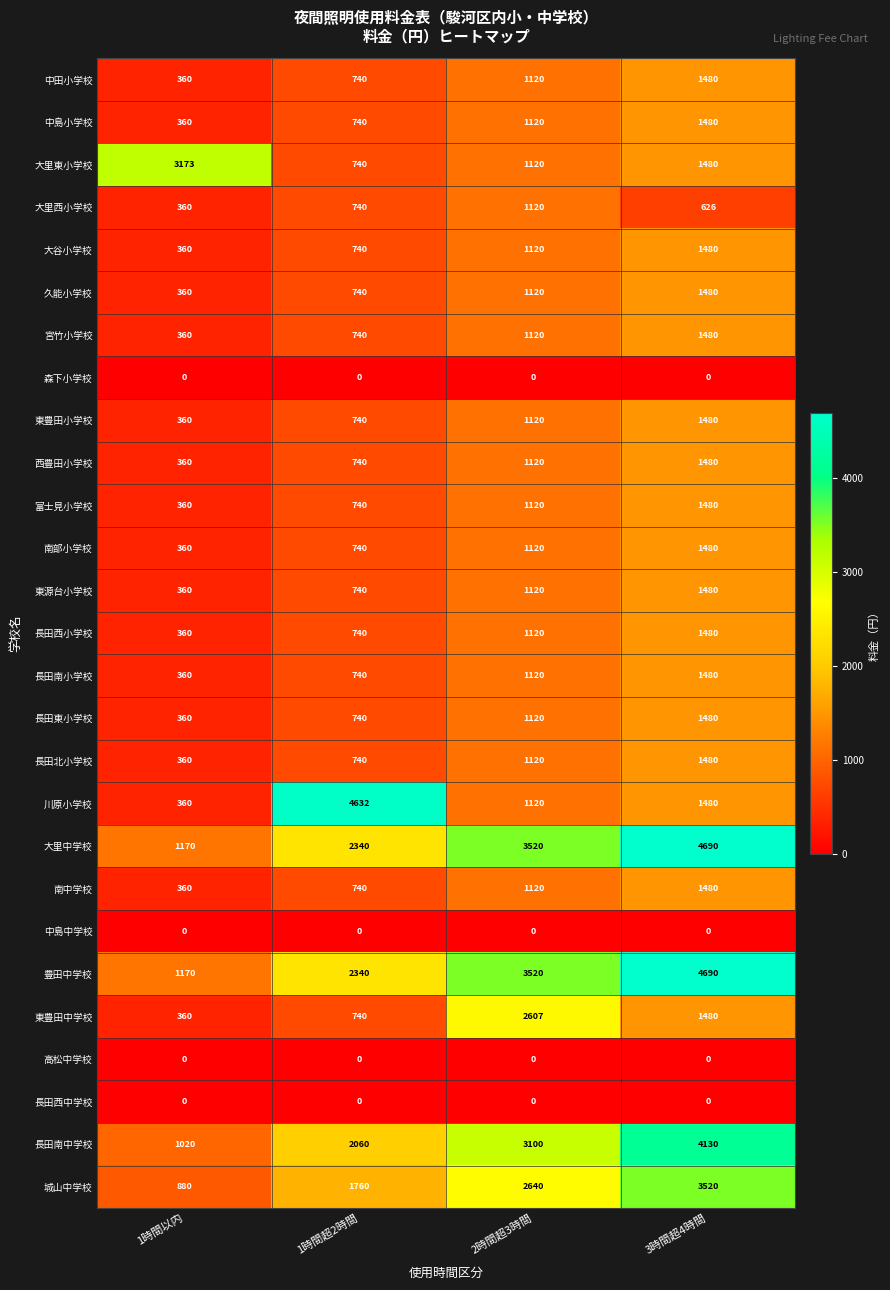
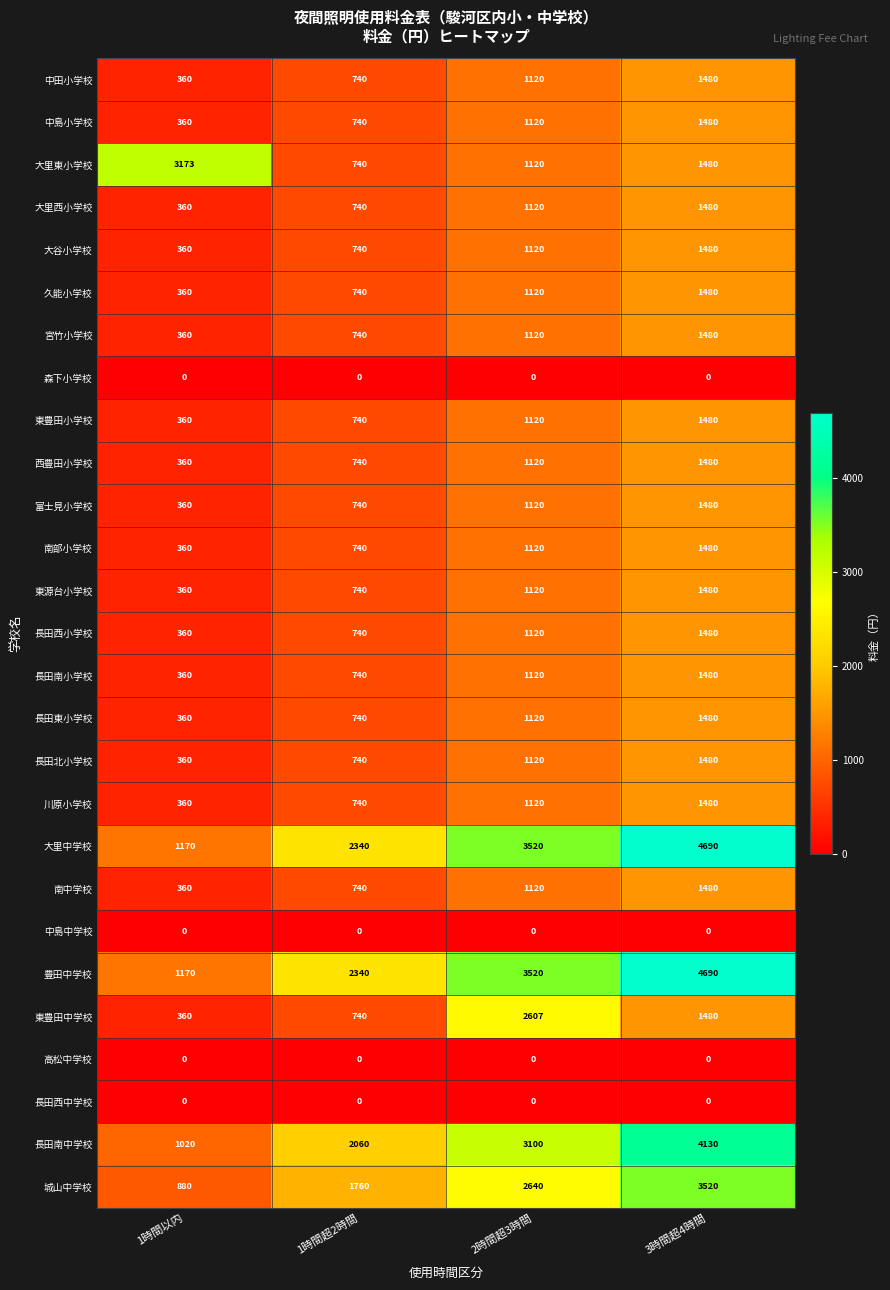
  {
    "中田小学校": {
      "1時間以内": 360,
      "1時間超2時間": 740,
      "2時間超3時間": 1120,
      "3時間超4時間": 1480
    },
    "中島小学校": {
      "1時間以内": 360,
      "1時間超2時間": 740,
      "2時間超3時間": 1120,
      "3時間超4時間": 1480
    },
    "大里東小学校": {
      "1時間以内": 3173,
      "1時間超2時間": 740,
      "2時間超3時間": 1120,
      "3時間超4時間": 1480
    },
    "大里西小学校": {
      "1時間以内": 360,
      "1時間超2時間": 740,
      "2時間超3時間": 1120,
-     "3時間超4時間": 626
+     "3時間超4時間": 1480
    },
    "大谷小学校": {
      "1時間以内": 360,
      "1時間超2時間": 740,
      "2時間超3時間": 1120,
      "3時間超4時間": 1480
    },
    "久能小学校": {
      "1時間以内": 360,
      "1時間超2時間": 740,
      "2時間超3時間": 1120,
      "3時間超4時間": 1480
    },
    "宮竹小学校": {
      "1時間以内": 360,
      "1時間超2時間": 740,
      "2時間超3時間": 1120,
      "3時間超4時間": 1480
    },
    "森下小学校": {
      "1時間以内": 0,
      "1時間超2時間": 0,
      "2時間超3時間": 0,
      "3時間超4時間": 0
    },
    "東豊田小学校": {
      "1時間以内": 360,
      "1時間超2時間": 740,
      "2時間超3時間": 1120,
      "3時間超4時間": 1480
    },
    "西豊田小学校": {
      "1時間以内": 360,
      "1時間超2時間": 740,
      "2時間超3時間": 1120,
      "3時間超4時間": 1480
    },
    "富士見小学校": {
      "1時間以内": 360,
      "1時間超2時間": 740,
      "2時間超3時間": 1120,
      "3時間超4時間": 1480
    },
    "南部小学校": {
      "1時間以内": 360,
      "1時間超2時間": 740,
      "2時間超3時間": 1120,
      "3時間超4時間": 1480
    },
    "東源台小学校": {
      "1時間以内": 360,
      "1時間超2時間": 740,
      "2時間超3時間": 1120,
      "3時間超4時間": 1480
    },
    "長田西小学校": {
      "1時間以内": 360,
      "1時間超2時間": 740,
      "2時間超3時間": 1120,
      "3時間超4時間": 1480
    },
    "長田南小学校": {
      "1時間以内": 360,
      "1時間超2時間": 740,
      "2時間超3時間": 1120,
      "3時間超4時間": 1480
    },
    "長田東小学校": {
      "1時間以内": 360,
      "1時間超2時間": 740,
      "2時間超3時間": 1120,
      "3時間超4時間": 1480
    },
    "長田北小学校": {
      "1時間以内": 360,
      "1時間超2時間": 740,
      "2時間超3時間": 1120,
      "3時間超4時間": 1480
    },
    "川原小学校": {
      "1時間以内": 360,
-     "1時間超2時間": 4632,
+     "1時間超2時間": 740,
      "2時間超3時間": 1120,
      "3時間超4時間": 1480
    },
    "大里中学校": {
      "1時間以内": 1170,
      "1時間超2時間": 2340,
      "2時間超3時間": 3520,
      "3時間超4時間": 4690
    },
    "南中学校": {
      "1時間以内": 360,
      "1時間超2時間": 740,
      "2時間超3時間": 1120,
      "3時間超4時間": 1480
    },
    "中島中学校": {
      "1時間以内": 0,
      "1時間超2時間": 0,
      "2時間超3時間": 0,
      "3時間超4時間": 0
    },
    "豊田中学校": {
      "1時間以内": 1170,
      "1時間超2時間": 2340,
      "2時間超3時間": 3520,
      "3時間超4時間": 4690
    },
    "東豊田中学校": {
      "1時間以内": 360,
      "1時間超2時間": 740,
      "2時間超3時間": 2607,
      "3時間超4時間": 1480
    },
    "高松中学校": {
      "1時間以内": 0,
      "1時間超2時間": 0,
      "2時間超3時間": 0,
      "3時間超4時間": 0
    },
    "長田西中学校": {
      "1時間以内": 0,
      "1時間超2時間": 0,
      "2時間超3時間": 0,
      "3時間超4時間": 0
    },
    "長田南中学校": {
      "1時間以内": 1020,
      "1時間超2時間": 2060,
      "2時間超3時間": 3100,
      "3時間超4時間": 4130
    },
    "城山中学校": {
      "1時間以内": 880,
      "1時間超2時間": 1760,
      "2時間超3時間": 2640,
      "3時間超4時間": 3520
    }
  }
